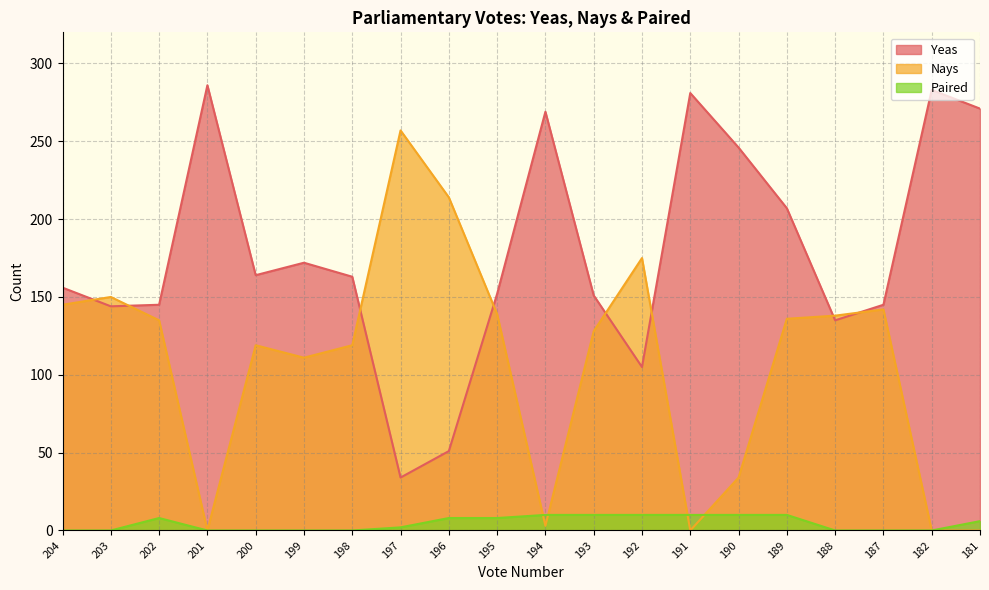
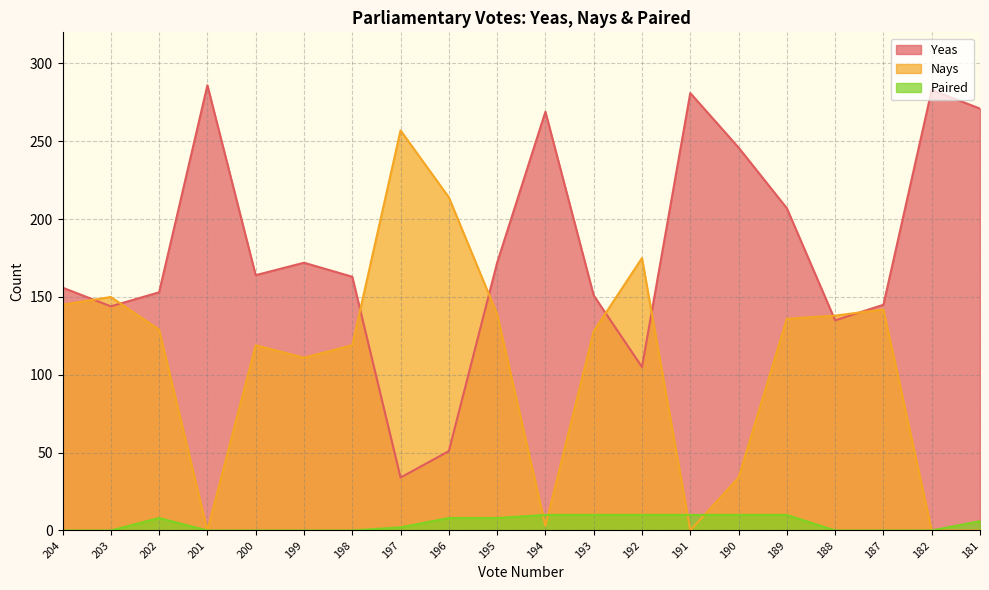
  {
    "Yeas": {
      "204": 156,
      "203": 144,
-     "202": 145,
+     "202": 153,
      "201": 286,
      "200": 164,
      "199": 172,
      "198": 163,
      "197": 34,
      "196": 51,
-     "195": 152,
+     "195": 172,
      "194": 269,
      "193": 151,
      "192": 105,
      "191": 281,
      "190": 246,
      "189": 207,
      "188": 135,
      "187": 145,
      "181": 271
    },
    "Nays": {
      "204": 145,
      "203": 150,
-     "202": 135,
+     "202": 129,
      "200": 119,
      "199": 111,
      "198": 119,
      "197": 257,
      "196": 214,
      "195": 139,
      "194": 3,
      "193": 128,
      "192": 175,
      "191": 0,
      "190": 34,
      "189": 136,
      "188": 138,
      "187": 142,
      "181": 0
    },
    "Paired": {
      "204": 0,
      "203": 0,
      "202": 8,
      "200": 0,
      "199": 0,
      "198": 0,
      "197": 2,
      "196": 8,
      "195": 8,
      "194": 10,
      "193": 10,
      "192": 10,
      "191": 10,
      "190": 10,
      "189": 10,
      "188": 0,
      "187": 0,
      "181": 6
    }
  }
